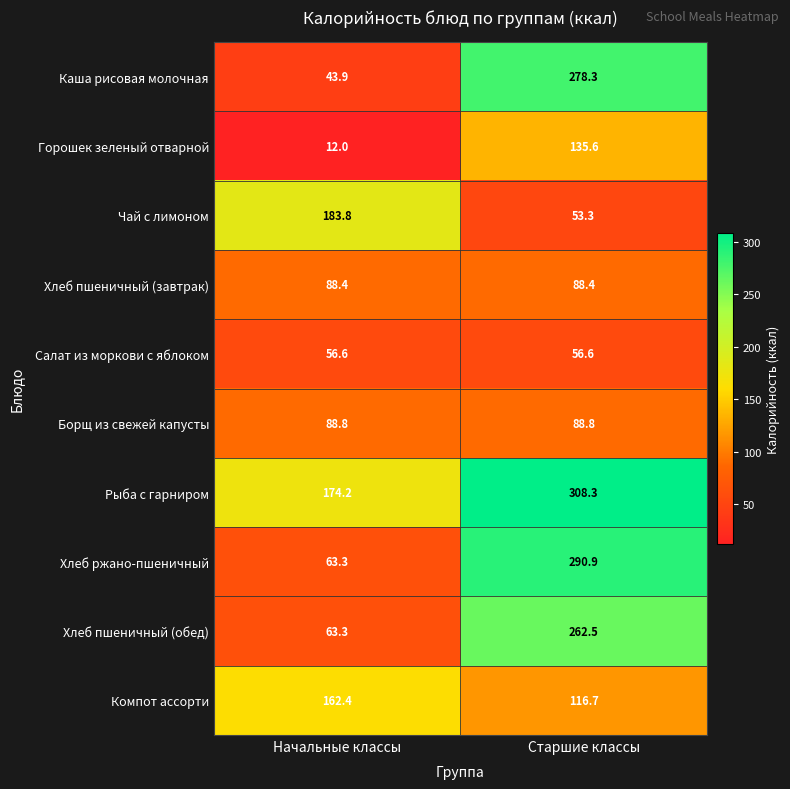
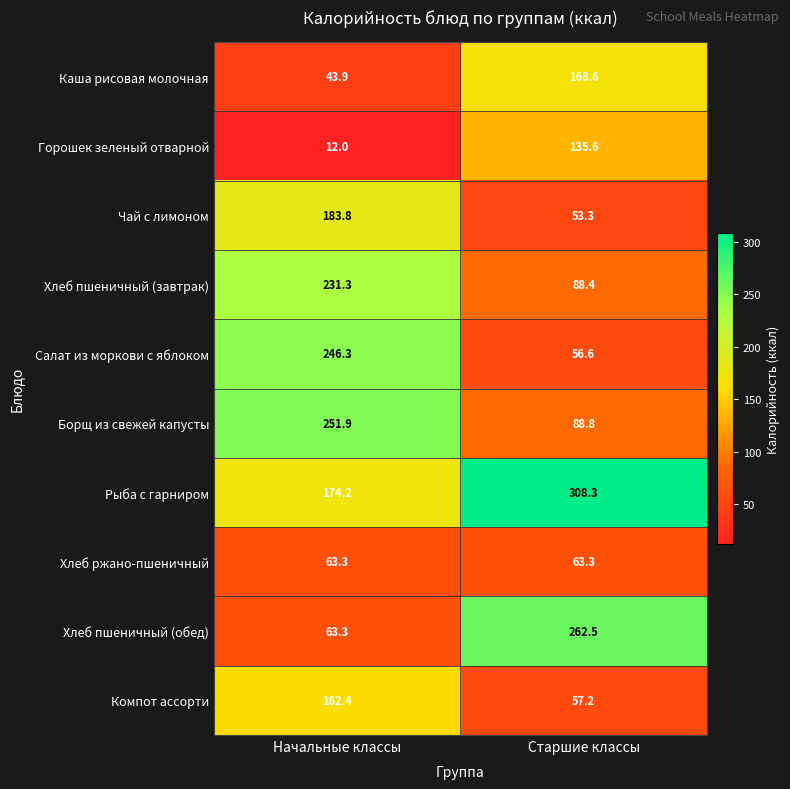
  {
    "Каша рисовая молочная": {
      "Начальные классы": 43.9,
-     "Старшие классы": 278.3
+     "Старшие классы": 168.6
    },
    "Горошек зеленый отварной": {
      "Начальные классы": 12.0,
      "Старшие классы": 135.6
    },
    "Чай с лимоном": {
      "Начальные классы": 183.8,
      "Старшие классы": 53.3
    },
    "Хлеб пшеничный (завтрак)": {
-     "Начальные классы": 88.4,
+     "Начальные классы": 231.3,
      "Старшие классы": 88.4
    },
    "Салат из моркови с яблоком": {
-     "Начальные классы": 56.6,
+     "Начальные классы": 246.3,
      "Старшие классы": 56.6
    },
    "Борщ из свежей капусты": {
-     "Начальные классы": 88.8,
+     "Начальные классы": 251.9,
      "Старшие классы": 88.8
    },
    "Рыба с гарниром": {
      "Начальные классы": 174.2,
      "Старшие классы": 308.3
    },
    "Хлеб ржано-пшеничный": {
      "Начальные классы": 63.3,
-     "Старшие классы": 290.9
+     "Старшие классы": 63.3
    },
    "Хлеб пшеничный (обед)": {
      "Начальные классы": 63.3,
      "Старшие классы": 262.5
    },
    "Компот ассорти": {
      "Начальные классы": 162.4,
-     "Старшие классы": 116.7
+     "Старшие классы": 57.2
    }
  }
